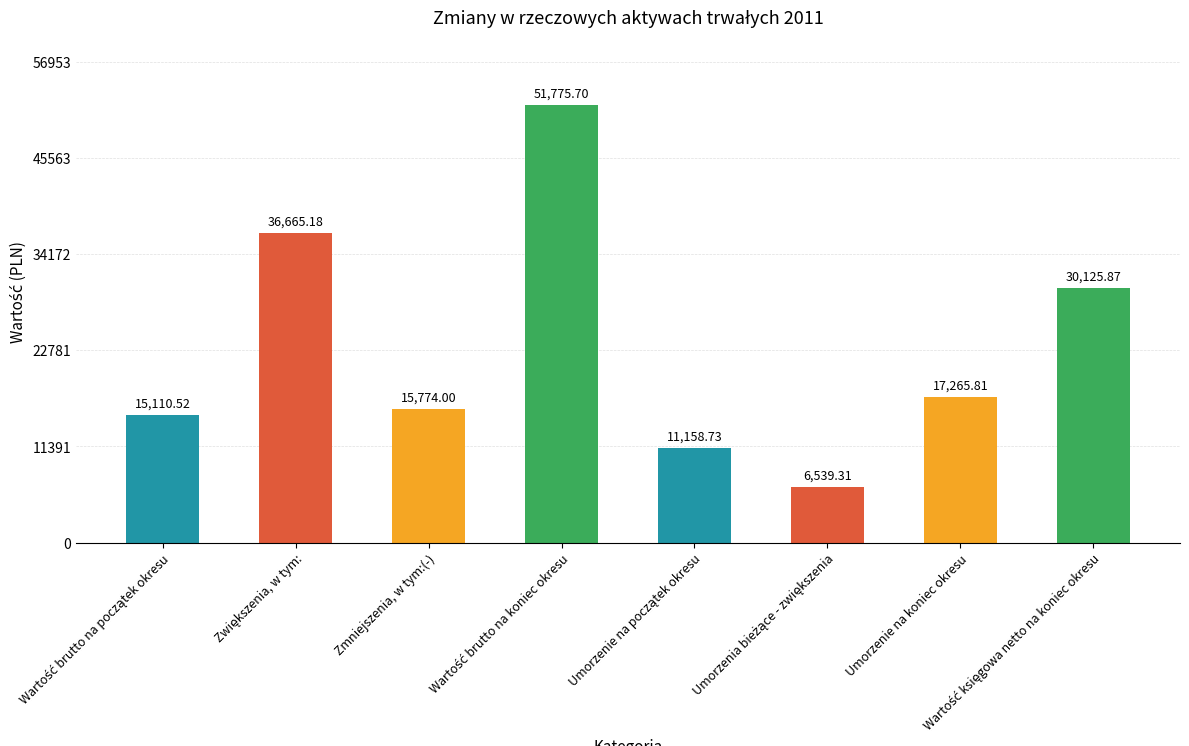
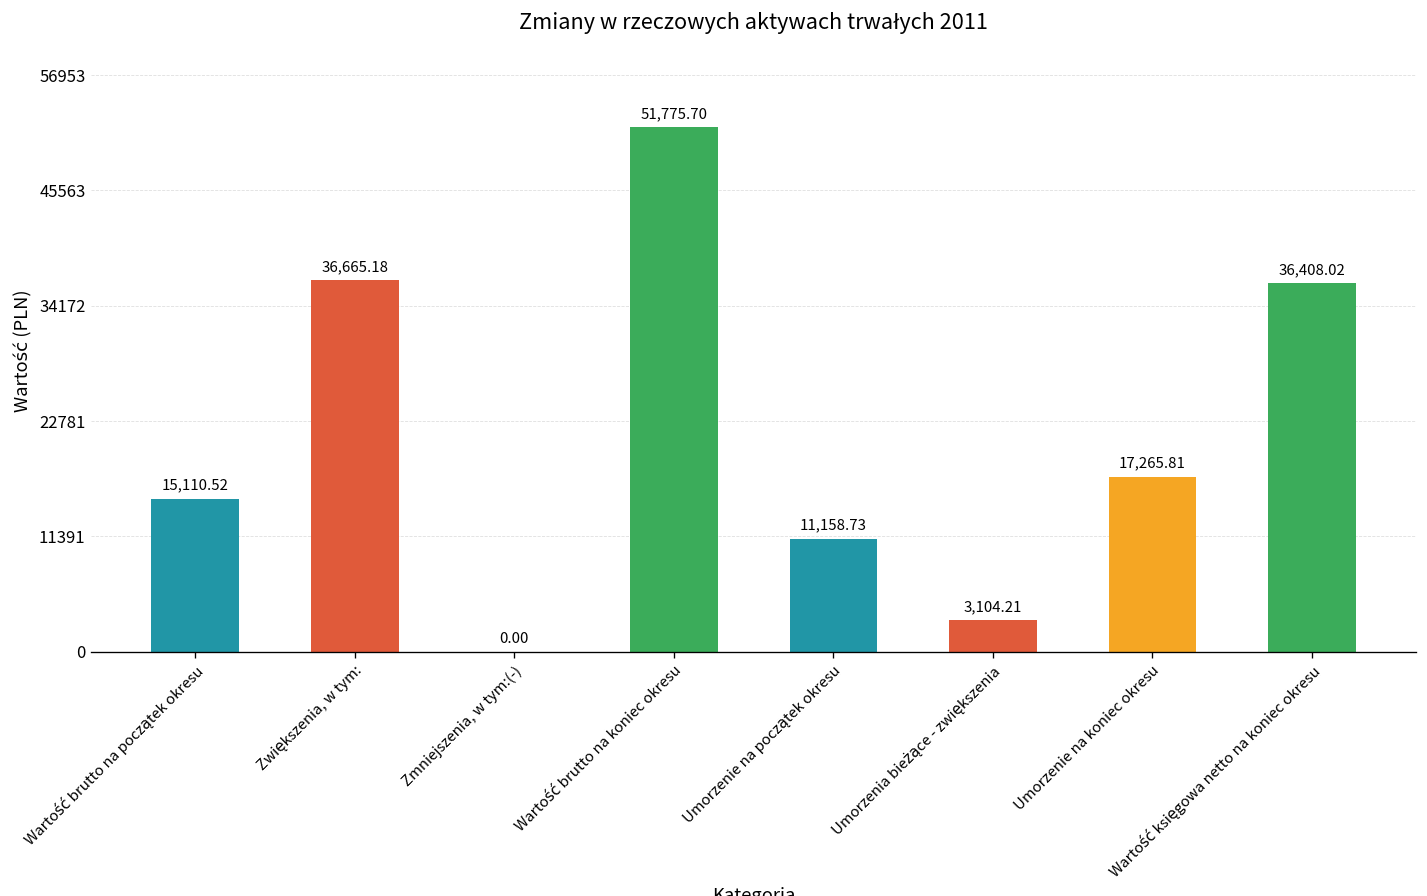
  {
    "Wartość brutto na początek okresu": "15,110.52",
    "Zwiększenia, w tym:": "36,665.18",
-   "Zmniejszenia, w tym:(-)": "15,774.00",
+   "Zmniejszenia, w tym:(-)": "0.00",
    "Wartość brutto na koniec okresu": "51,775.70",
    "Umorzenie na początek okresu": "11,158.73",
-   "Umorzenia bieżące - zwiększenia": "6,539.31",
+   "Umorzenia bieżące - zwiększenia": "3,104.21",
    "Umorzenie na koniec okresu": "17,265.81",
-   "Wartość księgowa netto na koniec okresu": "30,125.87"
+   "Wartość księgowa netto na koniec okresu": "36,408.02"
  }
